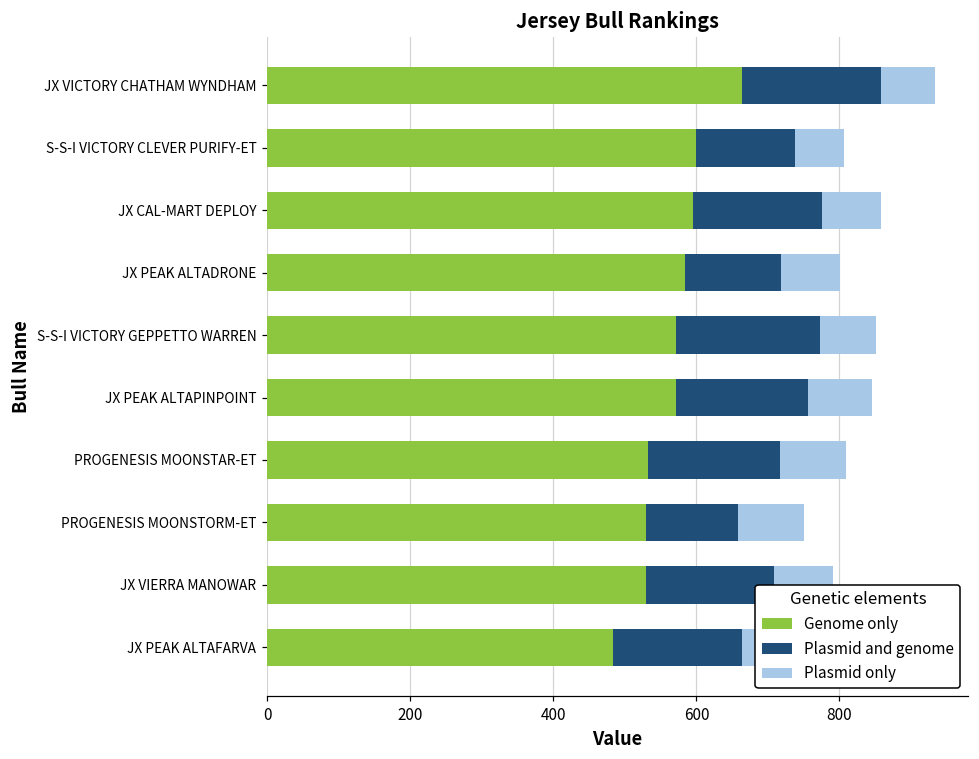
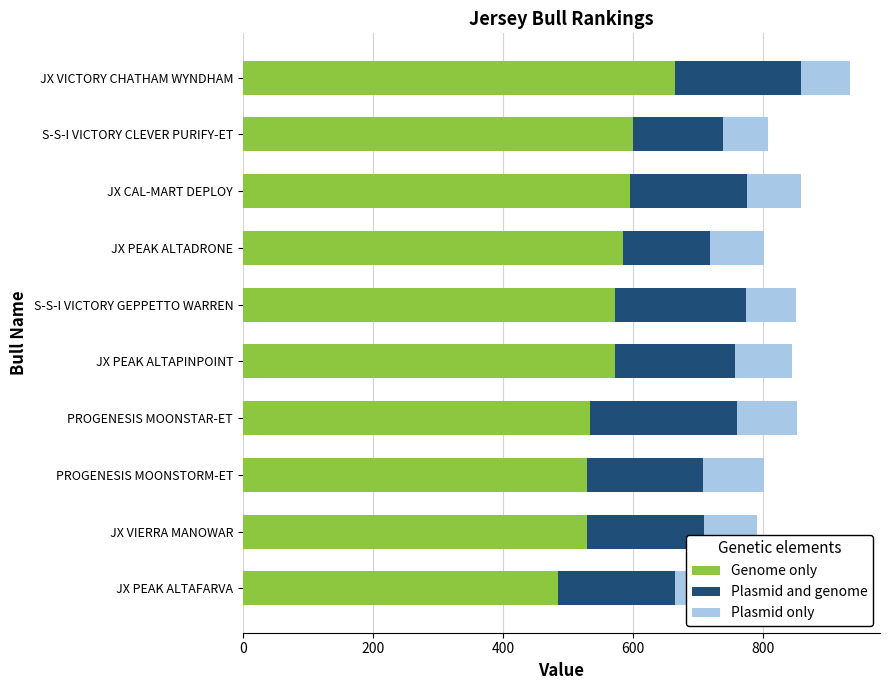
  {
    "Genome only": {
      "JX VICTORY CHATHAM WYNDHAM": 660,
      "S-S-I VICTORY CLEVER PURIFY-ET": 600,
      "JX CAL-MART DEPLOY": 600,
      "JX PEAK ALTADRONE": 580,
      "S-S-I VICTORY GEPPETTO WARREN": 570,
      "JX PEAK ALTAPINPOINT": 570,
      "PROGENESIS MOONSTAR-ET": 530,
      "PROGENESIS MOONSTORM-ET": 530,
      "JX VIERRA MANOWAR": 530,
      "JX PEAK ALTAFARVA": 480
    },
    "Plasmid and genome": {
      "JX VICTORY CHATHAM WYNDHAM": 190,
      "S-S-I VICTORY CLEVER PURIFY-ET": 140,
      "JX CAL-MART DEPLOY": 180,
      "JX PEAK ALTADRONE": 130,
      "S-S-I VICTORY GEPPETTO WARREN": 200,
      "JX PEAK ALTAPINPOINT": 180,
-     "PROGENESIS MOONSTAR-ET": 180,
-     "PROGENESIS MOONSTORM-ET": 130,
+     "PROGENESIS MOONSTAR-ET": 230,
+     "PROGENESIS MOONSTORM-ET": 180,
      "JX VIERRA MANOWAR": 180,
      "JX PEAK ALTAFARVA": 180
    },
    "Plasmid only": {
      "JX VICTORY CHATHAM WYNDHAM": 80,
      "S-S-I VICTORY CLEVER PURIFY-ET": 70,
      "JX CAL-MART DEPLOY": 80,
      "JX PEAK ALTADRONE": 80,
      "S-S-I VICTORY GEPPETTO WARREN": 80,
      "JX PEAK ALTAPINPOINT": 90,
      "PROGENESIS MOONSTAR-ET": 90,
      "PROGENESIS MOONSTORM-ET": 90,
      "JX VIERRA MANOWAR": 80
    }
  }
